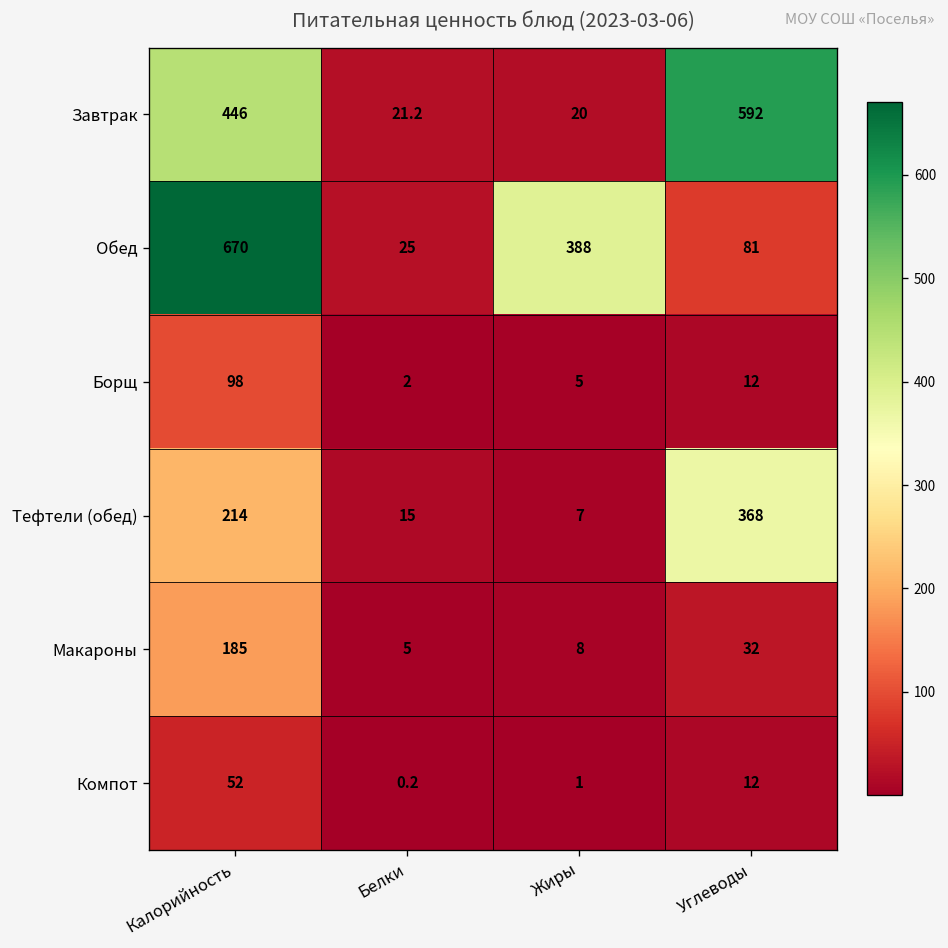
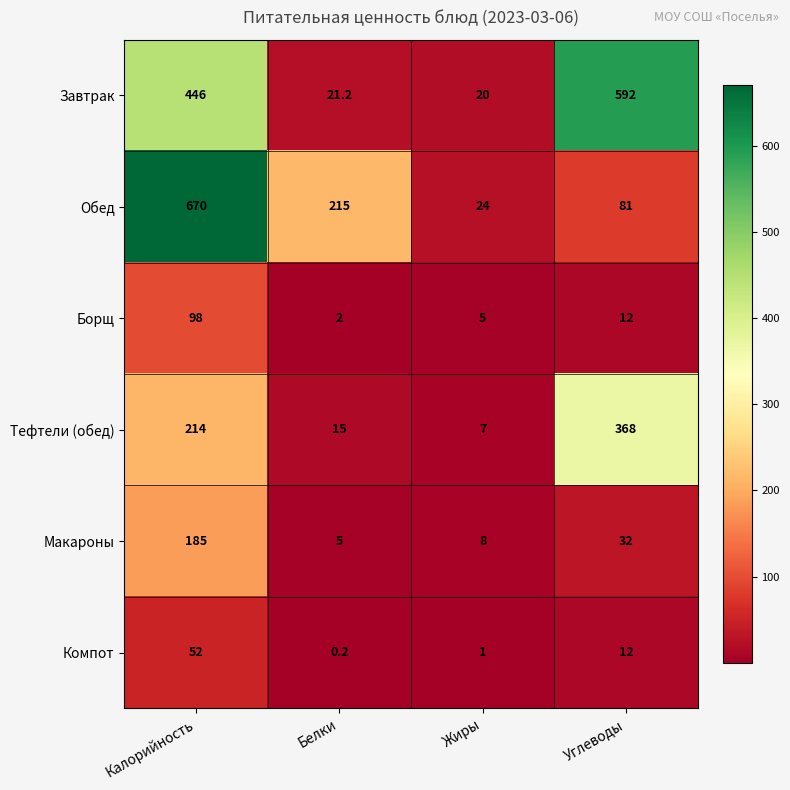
  {
    "Завтрак": {
      "Калорийность": 446,
      "Белки": 21.2,
      "Жиры": 20,
      "Углеводы": 592
    },
    "Обед": {
      "Калорийность": 670,
-     "Белки": 25,
-     "Жиры": 388,
+     "Белки": 215,
+     "Жиры": 24,
      "Углеводы": 81
    },
    "Борщ": {
      "Калорийность": 98,
      "Белки": 2,
      "Жиры": 5,
      "Углеводы": 12
    },
    "Тефтели (обед)": {
      "Калорийность": 214,
      "Белки": 15,
      "Жиры": 7,
      "Углеводы": 368
    },
    "Макароны": {
      "Калорийность": 185,
      "Белки": 5,
      "Жиры": 8,
      "Углеводы": 32
    },
    "Компот": {
      "Калорийность": 52,
      "Белки": 0.2,
      "Жиры": 1,
      "Углеводы": 12
    }
  }
